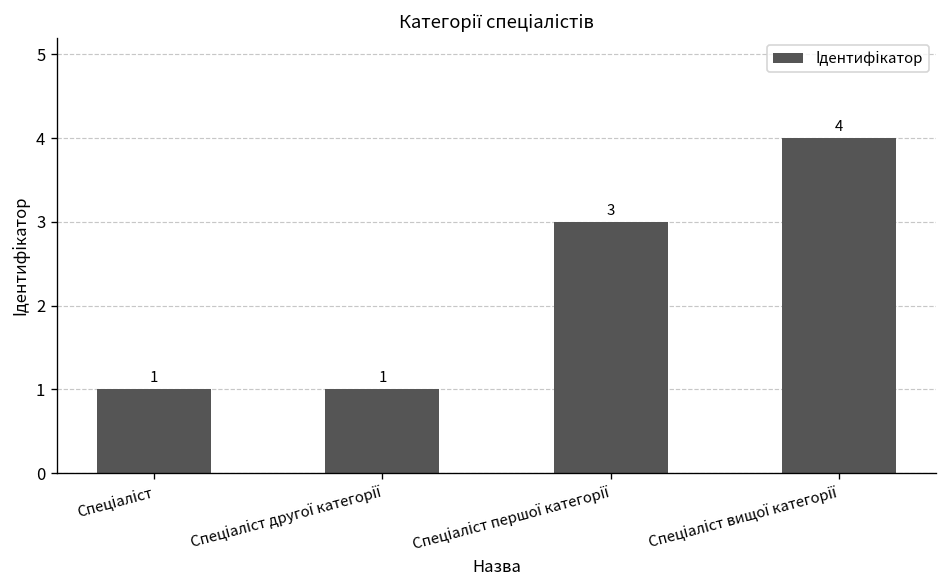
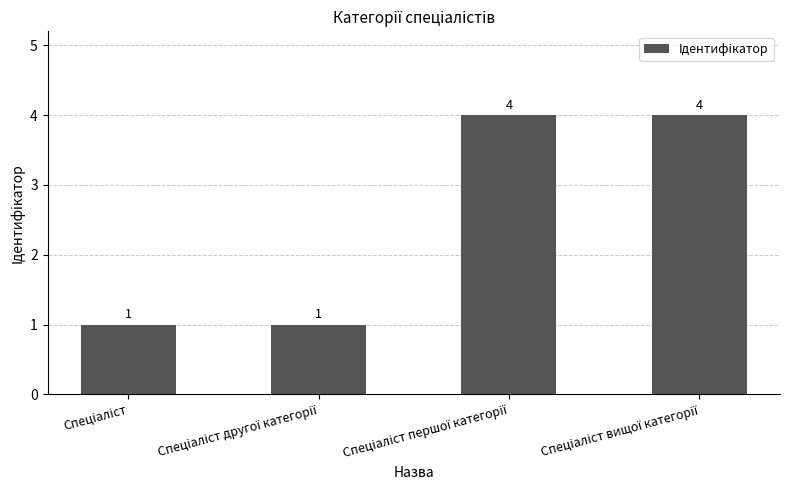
  {
    "Спеціаліст": 1,
    "Спеціаліст другої категорії": 1,
-   "Спеціаліст першої категорії": 3,
+   "Спеціаліст першої категорії": 4,
    "Спеціаліст вищої категорії": 4
  }
